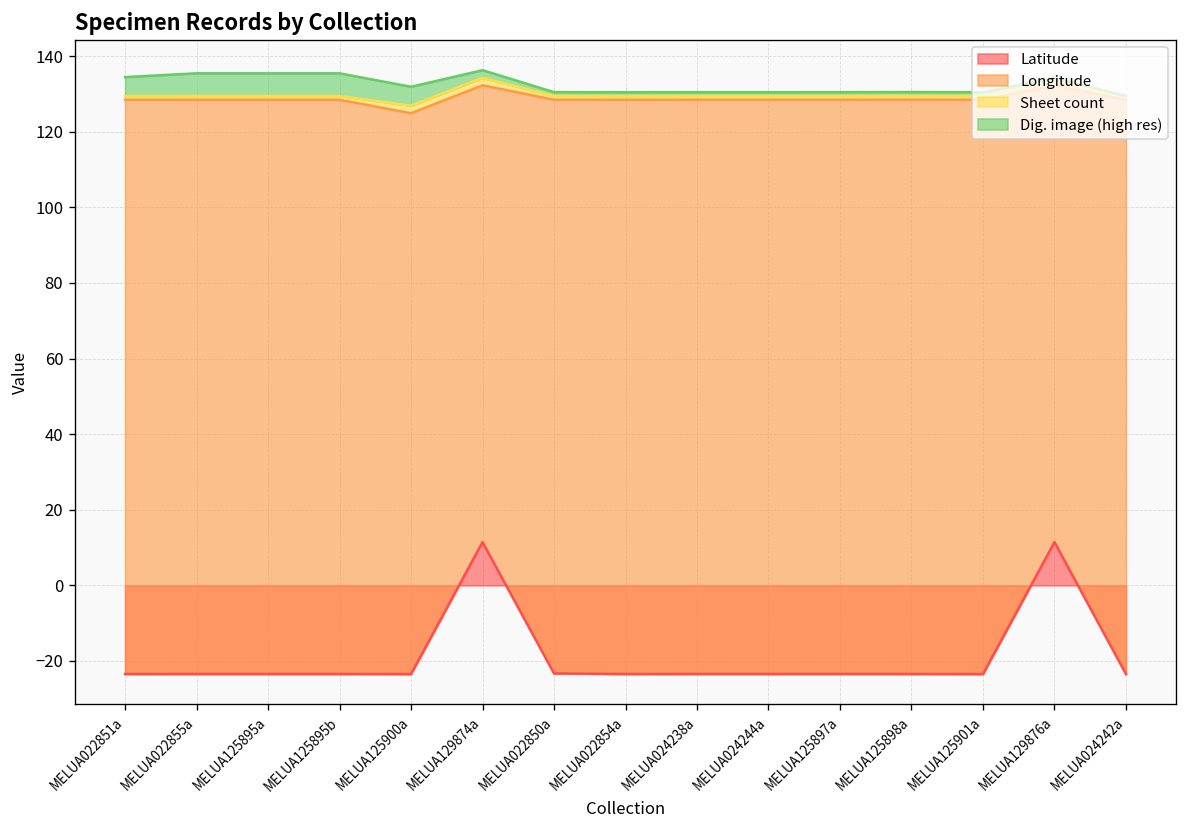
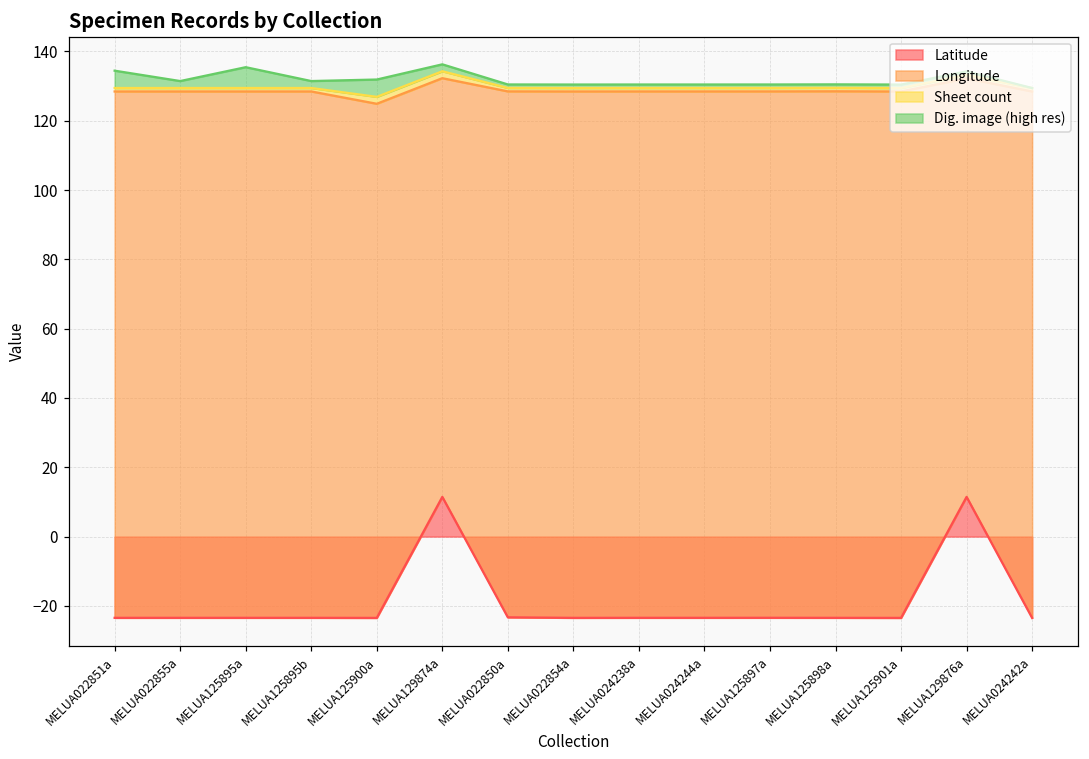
  {
    "Longitude": {
      "MELUA022851a": 128,
      "MELUA022855a": 128,
      "MELUA125895a": 128,
      "MELUA125895b": 128,
      "MELUA125900a": 125,
      "MELUA129874a": 121,
      "MELUA022850a": 128,
      "MELUA022854a": 128,
      "MELUA024238a": 128,
      "MELUA024244a": 128,
      "MELUA125897a": 128,
      "MELUA125898a": 129
    },
    "Sheet count": {
      "MELUA022851a": 1,
      "MELUA022855a": 1,
      "MELUA125895a": 1,
      "MELUA125895b": 1,
      "MELUA125900a": 2,
      "MELUA129874a": 2,
      "MELUA022850a": 1,
      "MELUA022854a": 1,
      "MELUA024238a": 1,
      "MELUA024244a": 1,
      "MELUA125897a": 1,
      "MELUA125898a": 1
    },
    "Dig. image (high res)": {
      "MELUA022851a": 5,
-     "MELUA022855a": 6,
+     "MELUA022855a": 2,
      "MELUA125895a": 6,
-     "MELUA125895b": 6,
+     "MELUA125895b": 2,
      "MELUA125900a": 5,
      "MELUA129874a": 2,
      "MELUA022850a": 1,
      "MELUA022854a": 1,
      "MELUA024238a": 1,
      "MELUA024244a": 1,
      "MELUA125897a": 1,
      "MELUA125898a": 1
    }
  }
